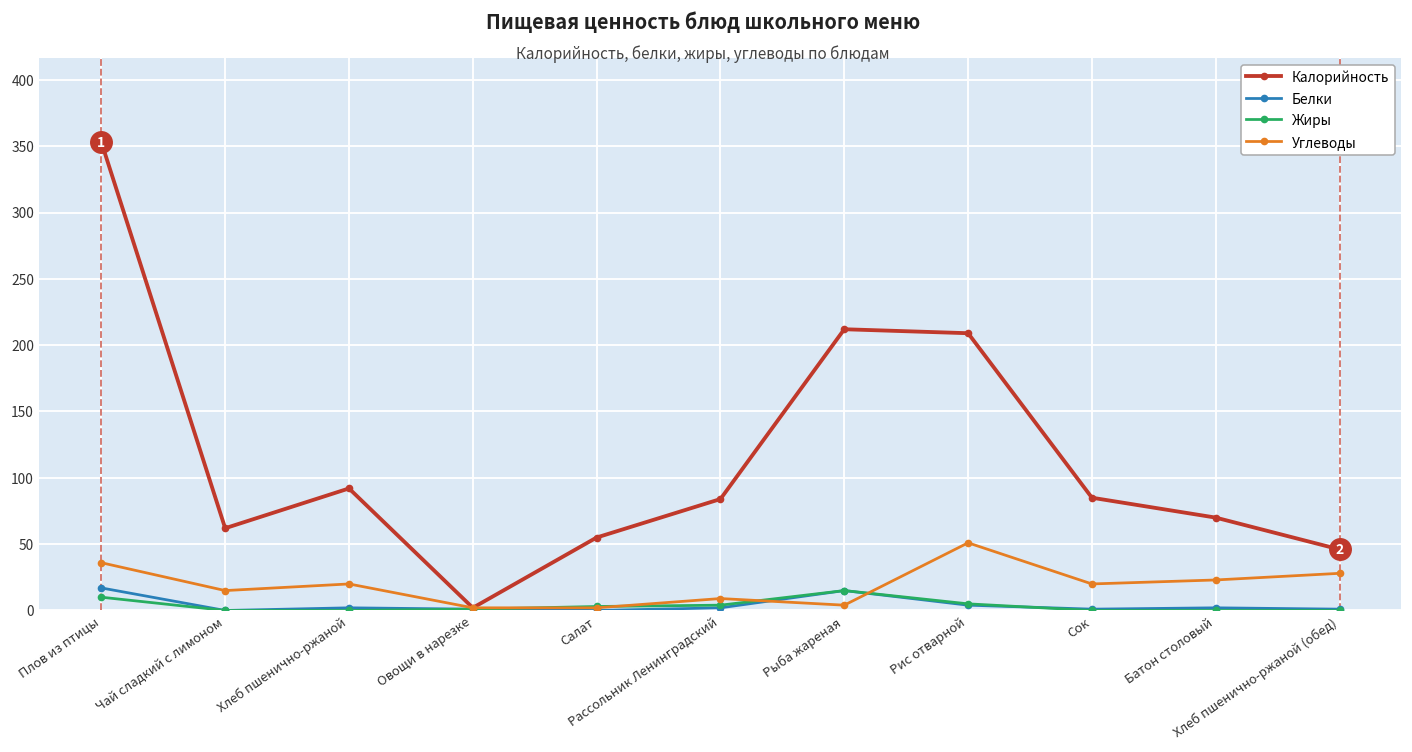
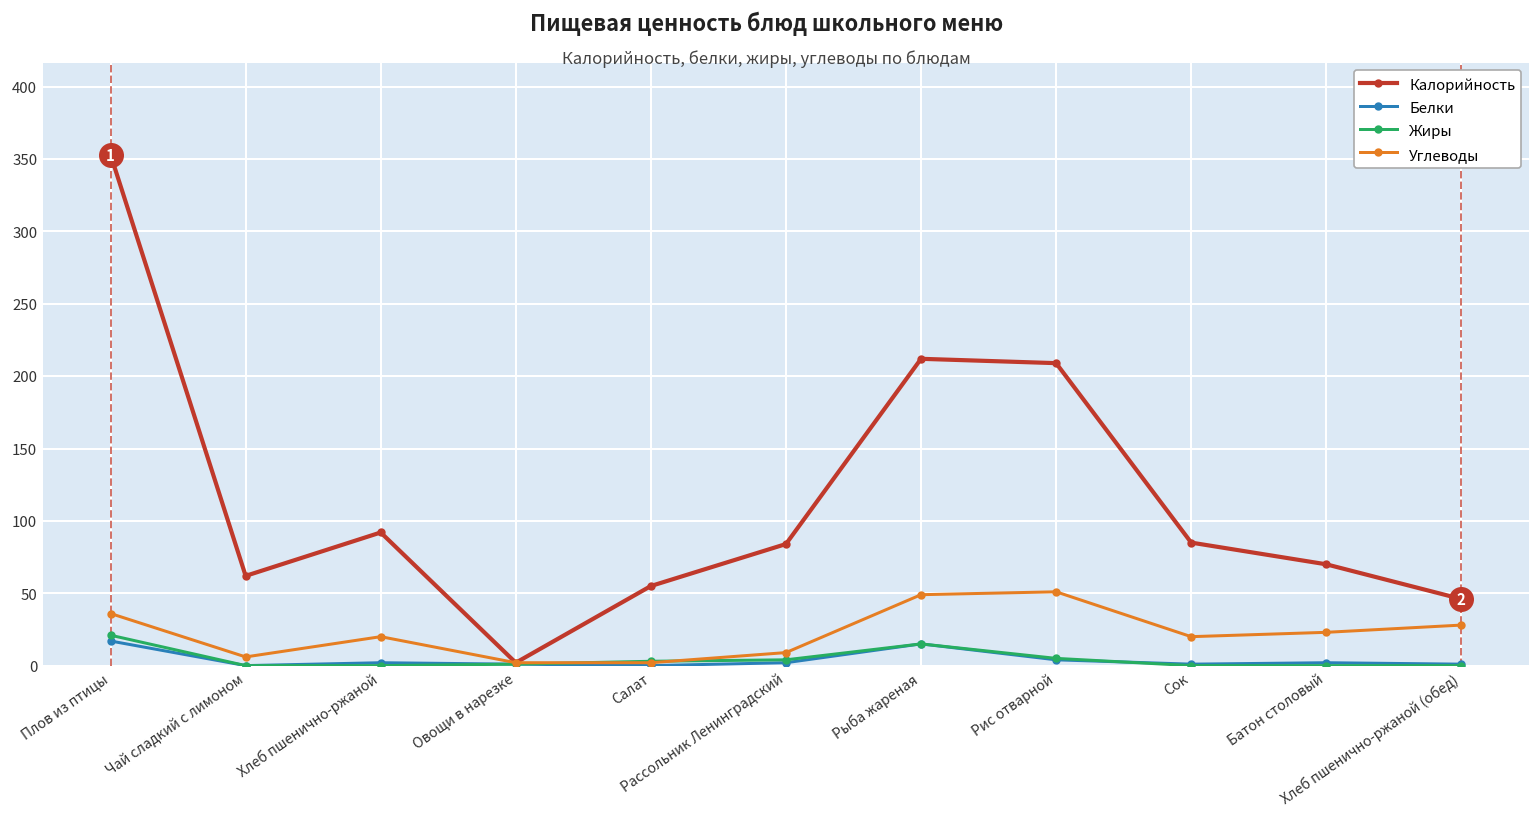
  {
    "Белки": {
      "Плов из птицы": 17
    },
    "Жиры": {
-     "Плов из птицы": 10
+     "Плов из птицы": 21
    },
    "Углеводы": {
      "Плов из птицы": 36,
-     "Чай сладкий с лимоном": 15,
+     "Чай сладкий с лимоном": 6,
      "Хлеб пшенично-ржаной": 20,
      "Рассольник Ленинградский": 9,
-     "Рыба жареная": 4,
+     "Рыба жареная": 49,
      "Рис отварной": 51,
      "Сок": 20,
      "Батон столовый": 23,
      "Хлеб пшенично-ржаной (обед)": 28
    }
  }
